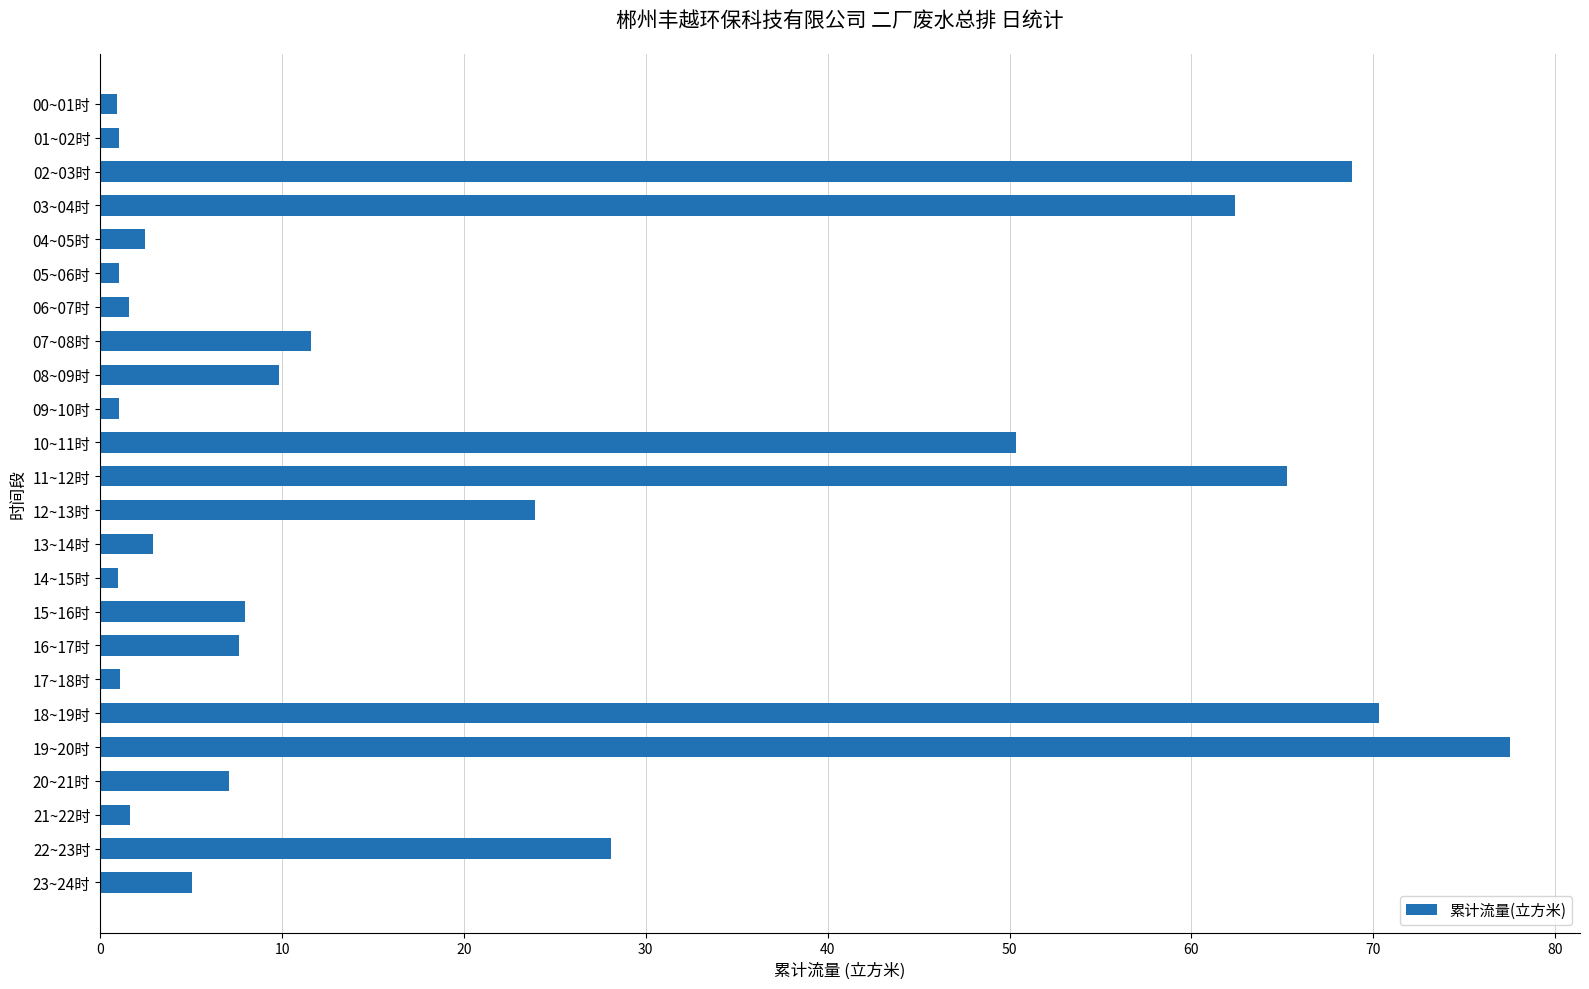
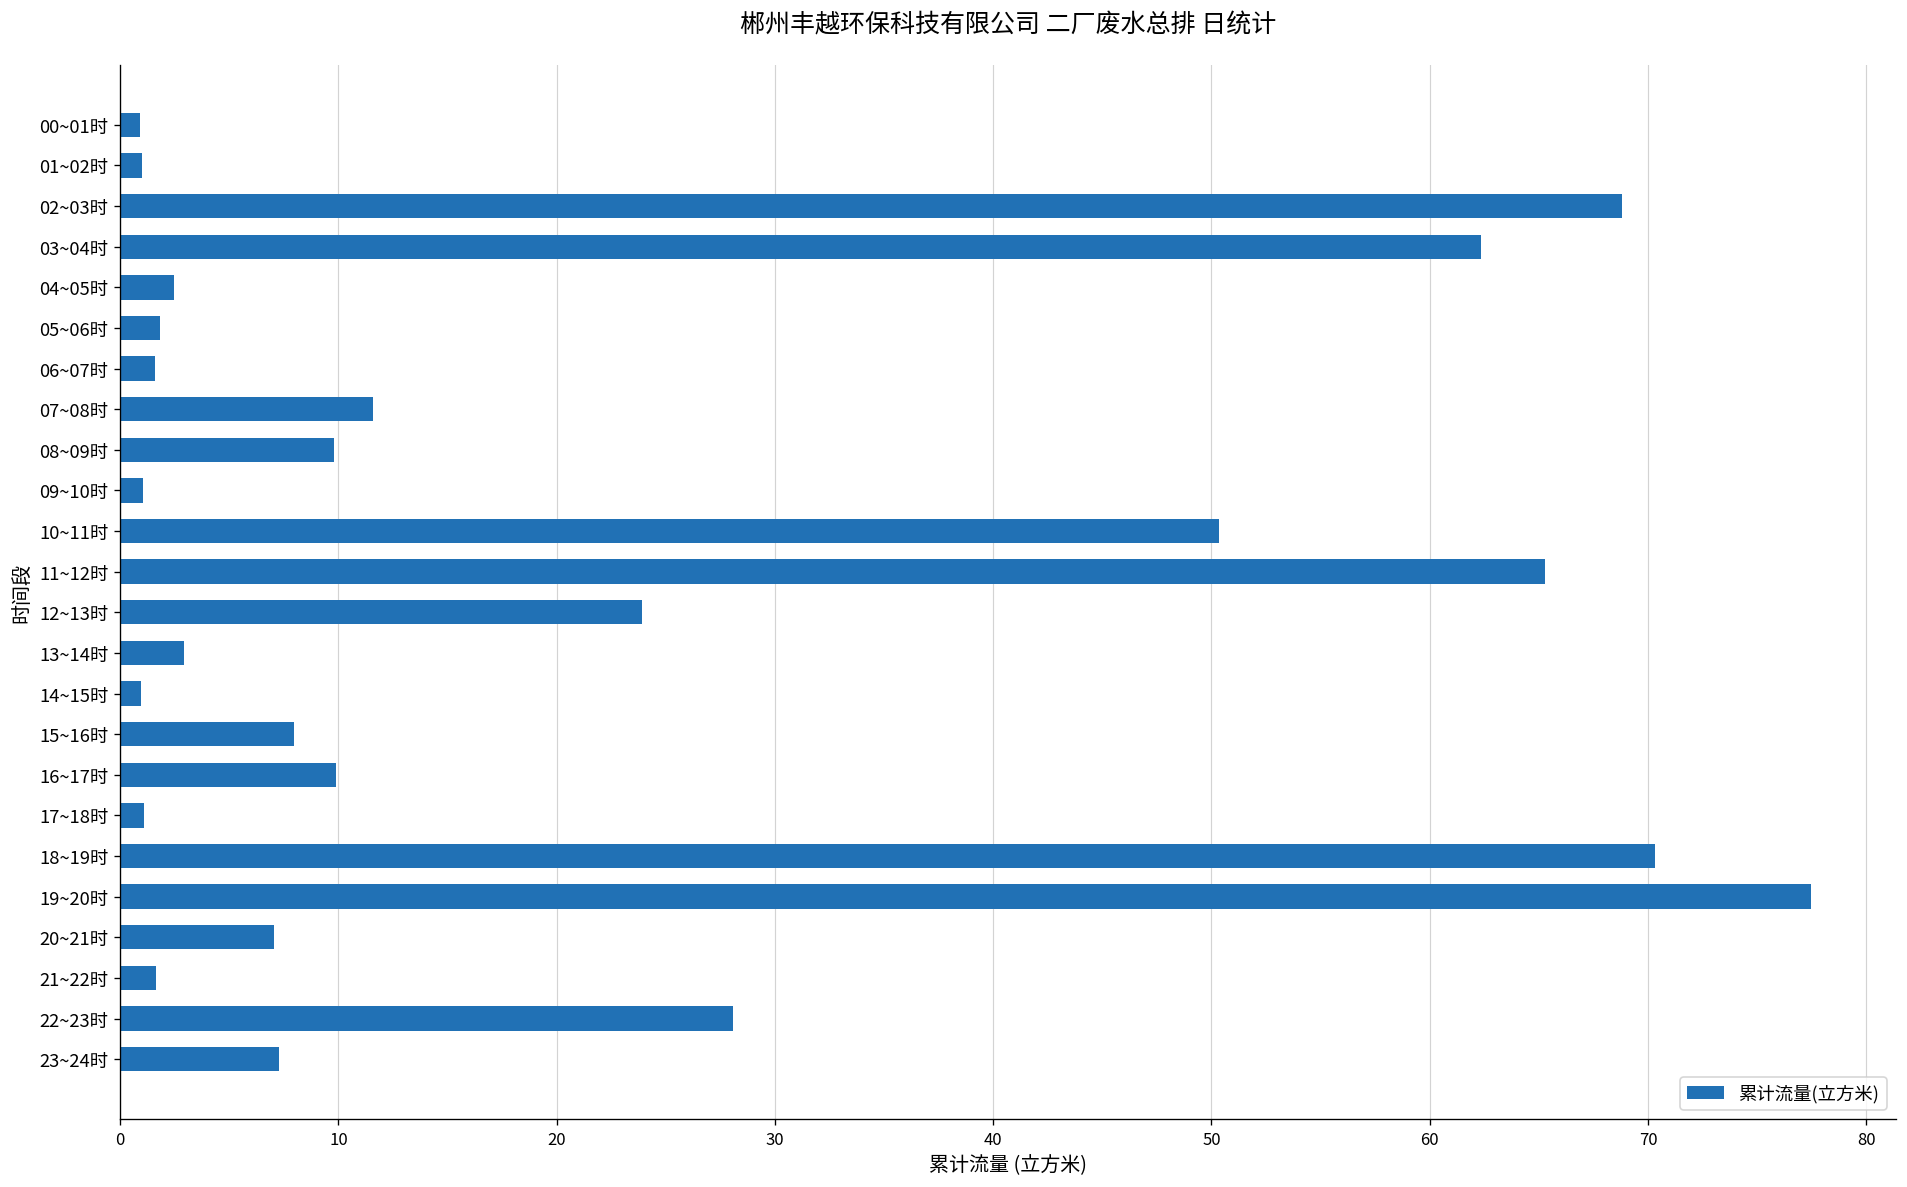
  {
    "00~01时": 0.9,
    "01~02时": 1.0,
    "02~03时": 68.8,
    "03~04时": 62.4,
    "04~05时": 2.5,
-   "05~06时": 1.0,
+   "05~06时": 1.8,
    "06~07时": 1.6,
    "07~08时": 11.6,
    "08~09时": 9.8,
    "09~10时": 1.1,
    "10~11时": 50.3,
    "11~12时": 65.3,
    "12~13时": 23.9,
    "13~14时": 2.9,
    "14~15时": 1.0,
    "15~16时": 8.0,
-   "16~17时": 7.7,
+   "16~17时": 9.9,
    "17~18时": 1.1,
    "18~19时": 70.3,
    "19~20时": 77.5,
    "20~21时": 7.1,
    "21~22时": 1.6,
    "22~23时": 28.1,
-   "23~24时": 5.1
+   "23~24时": 7.3
  }
